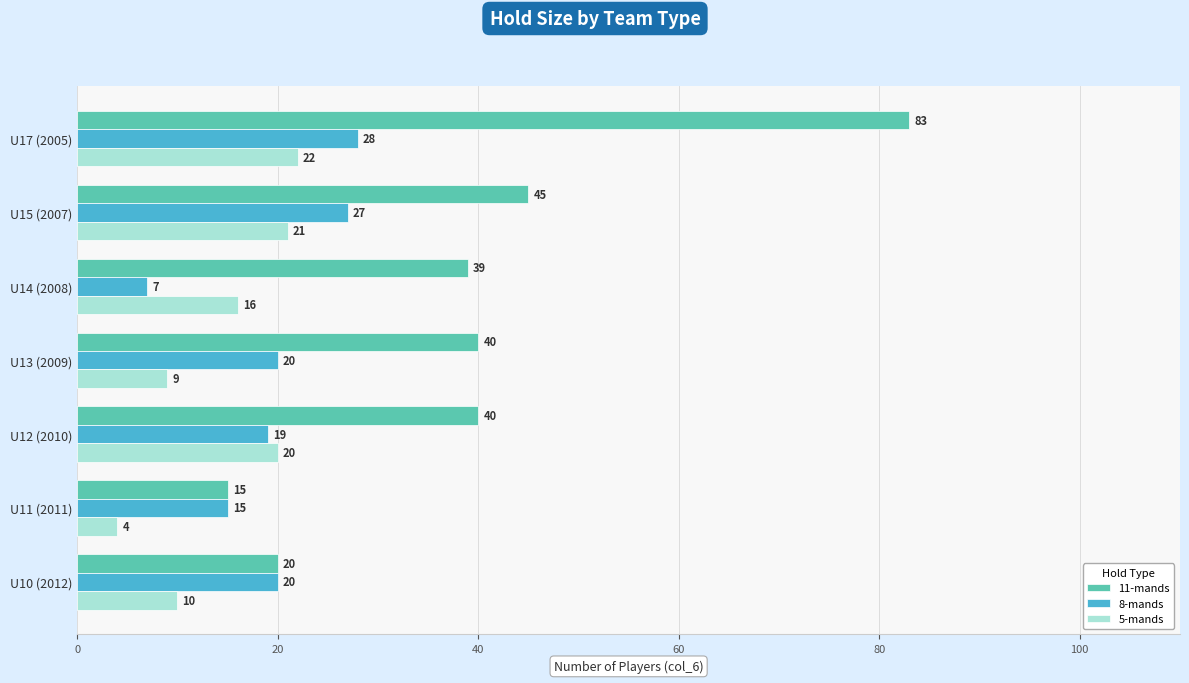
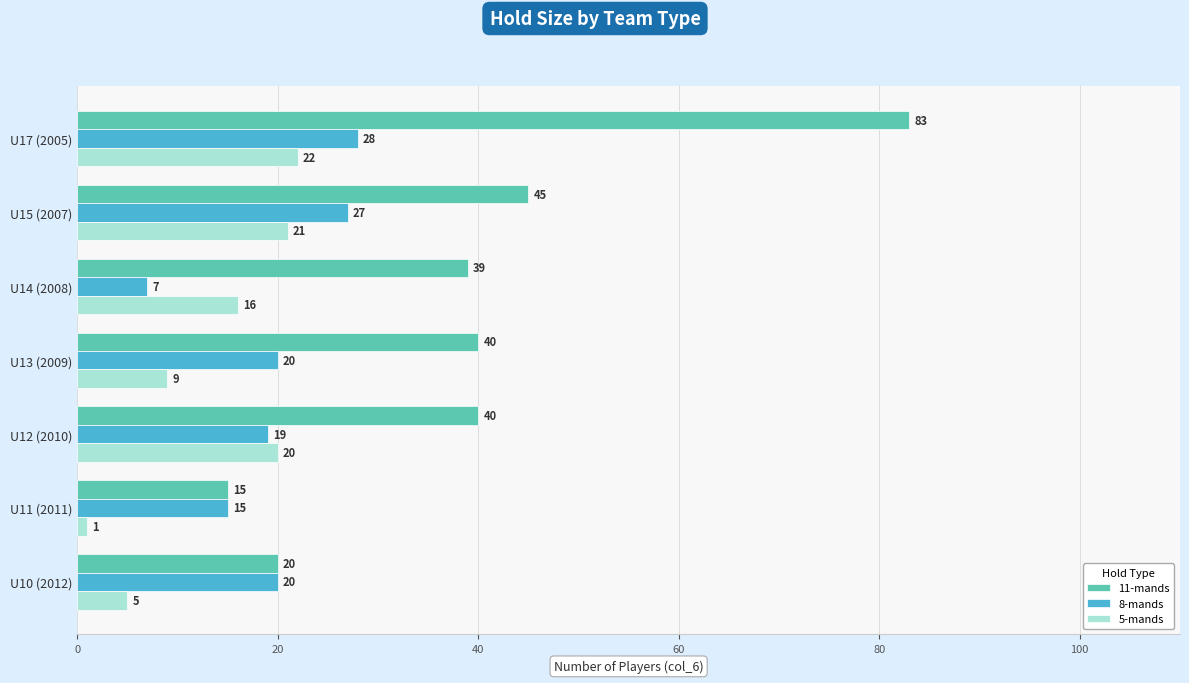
  {
    "5-mands": {
      "U17 (2005)": 22,
      "U15 (2007)": 21,
      "U14 (2008)": 16,
      "U13 (2009)": 9,
      "U12 (2010)": 20,
-     "U11 (2011)": 4,
-     "U10 (2012)": 10
+     "U11 (2011)": 1,
+     "U10 (2012)": 5
    }
  }
